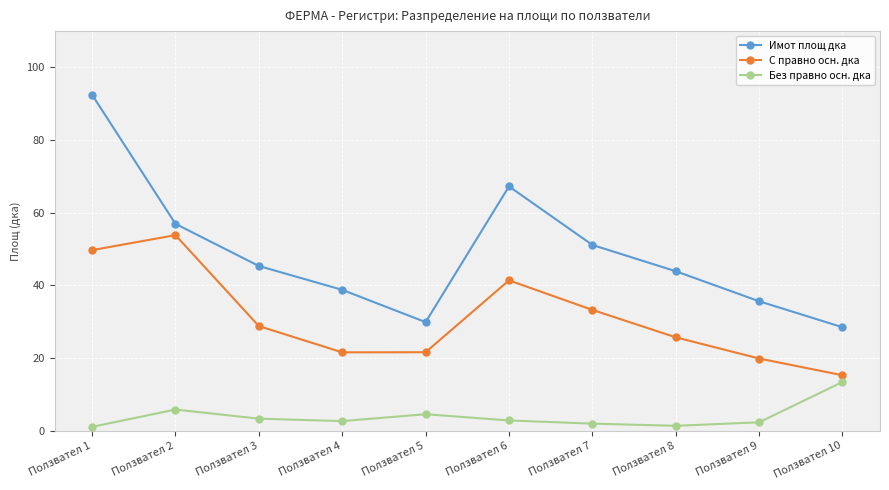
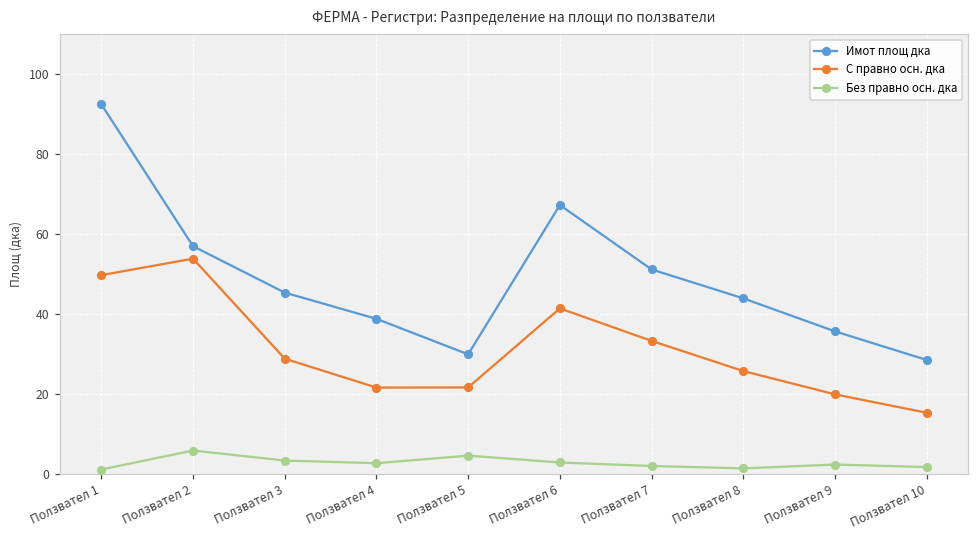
  {
    "Имот площ дка": {
      "Ползвател 1": 92,
      "Ползвател 2": 57,
      "Ползвател 3": 45,
      "Ползвател 4": 39,
      "Ползвател 5": 30,
      "Ползвател 6": 67,
      "Ползвател 7": 51,
      "Ползвател 8": 44,
      "Ползвател 9": 36,
      "Ползвател 10": 28
    },
    "С правно осн. дка": {
      "Ползвател 1": 50,
      "Ползвател 2": 54,
      "Ползвател 3": 29,
      "Ползвател 4": 22,
      "Ползвател 5": 22,
      "Ползвател 6": 41,
      "Ползвател 7": 33,
      "Ползвател 8": 26,
      "Ползвател 9": 20,
      "Ползвател 10": 15
    },
    "Без правно осн. дка": {
      "Ползвател 1": 1,
      "Ползвател 2": 6,
      "Ползвател 3": 3,
      "Ползвател 4": 3,
      "Ползвател 5": 4,
      "Ползвател 6": 3,
      "Ползвател 7": 2,
      "Ползвател 8": 1,
      "Ползвател 9": 2,
-     "Ползвател 10": 13
+     "Ползвател 10": 2
    }
  }
